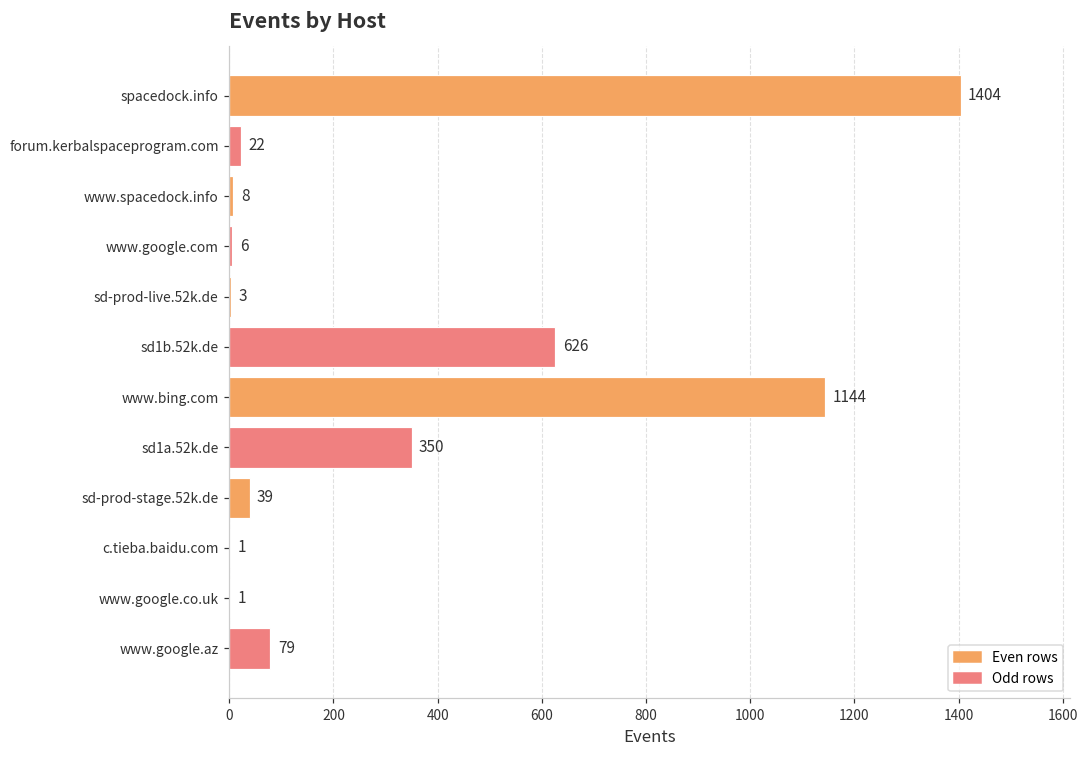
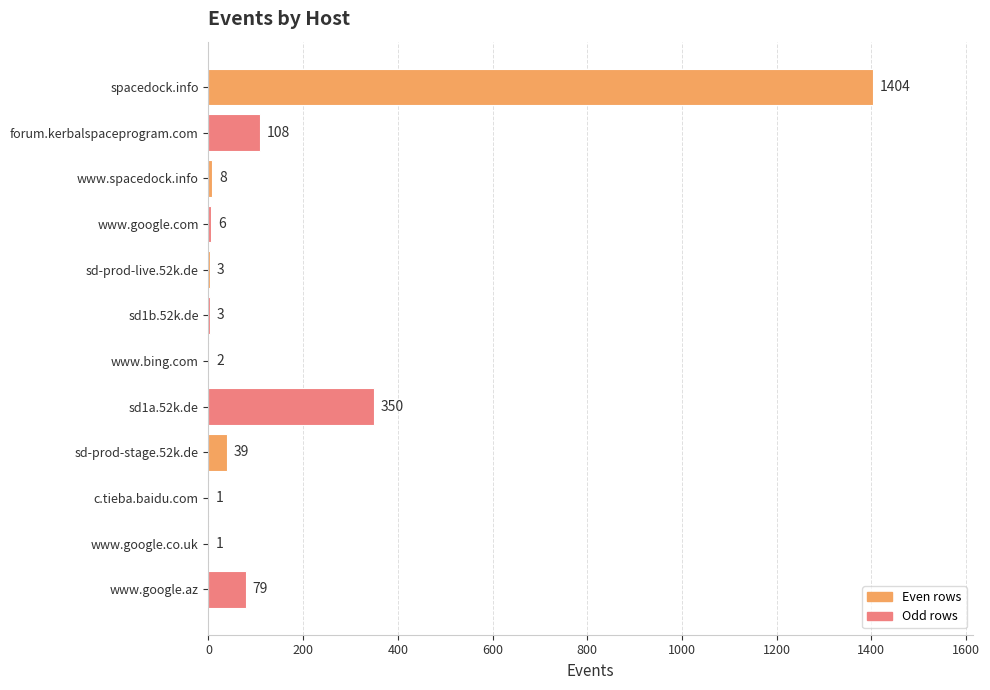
  {
    "spacedock.info": 1404,
-   "forum.kerbalspaceprogram.com": 22,
+   "forum.kerbalspaceprogram.com": 108,
    "www.spacedock.info": 8,
    "www.google.com": 6,
    "sd-prod-live.52k.de": 3,
-   "sd1b.52k.de": 626,
-   "www.bing.com": 1144,
+   "sd1b.52k.de": 3,
+   "www.bing.com": 2,
    "sd1a.52k.de": 350,
    "sd-prod-stage.52k.de": 39,
    "c.tieba.baidu.com": 1,
    "www.google.co.uk": 1,
    "www.google.az": 79
  }
